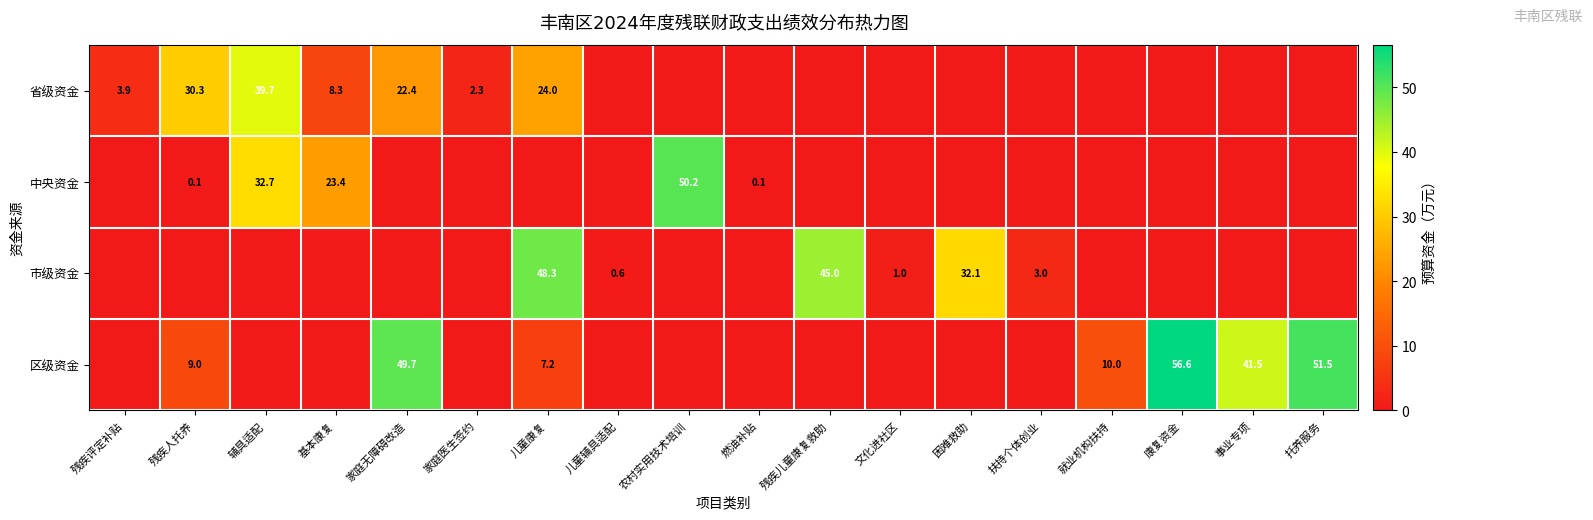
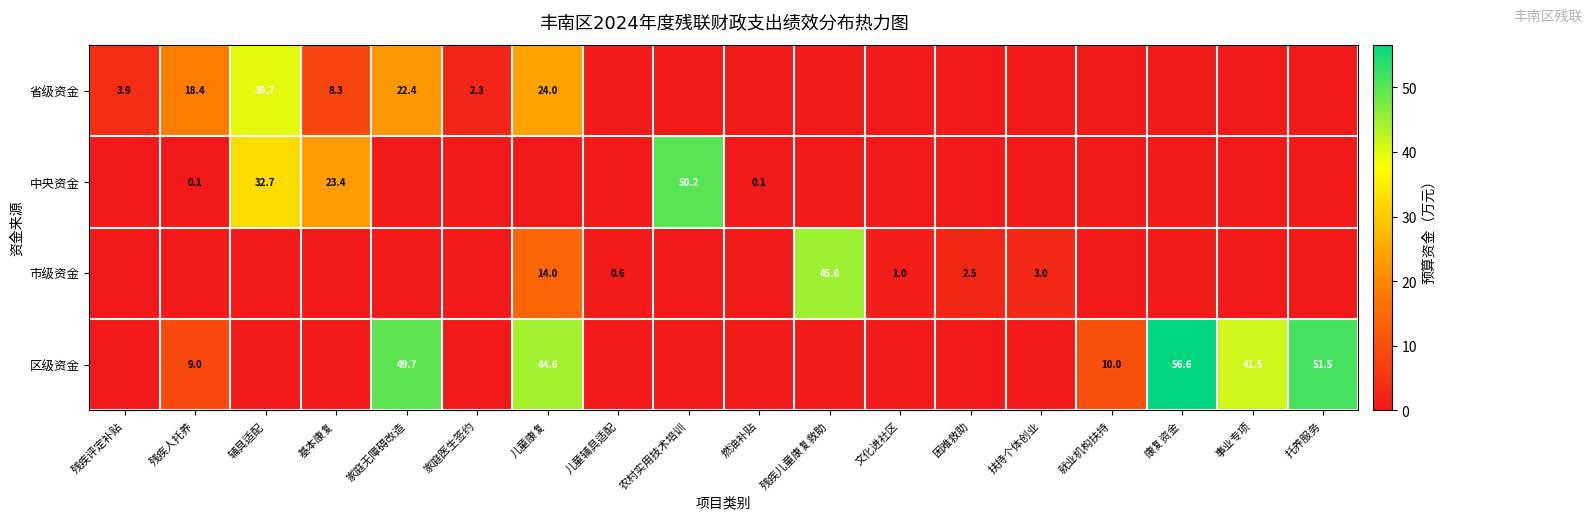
  {
    "省级资金": {
      "残疾评定补贴": 3.9,
-     "残疾人托养": 30.3,
+     "残疾人托养": 18.4,
      "辅具适配": 39.7,
      "基本康复": 8.3,
      "家庭无障碍改造": 22.4,
      "家庭医生签约": 2.3,
      "儿童康复": 24.0
    },
    "中央资金": {
      "残疾人托养": 0.1,
      "辅具适配": 32.7,
      "基本康复": 23.4,
      "农村实用技术培训": 50.2,
      "燃油补贴": 0.1
    },
    "市级资金": {
-     "儿童康复": 48.3,
+     "儿童康复": 14.0,
      "儿童辅具适配": 0.6,
      "残疾儿童康复救助": 45.0,
      "文化进社区": 1.0,
-     "困难救助": 32.1,
+     "困难救助": 2.5,
      "扶持个体创业": 3.0
    },
    "区级资金": {
      "残疾人托养": 9.0,
      "家庭无障碍改造": 49.7,
-     "儿童康复": 7.2,
+     "儿童康复": 44.6,
      "就业机构扶持": 10.0,
      "康复资金": 56.6,
      "事业专项": 41.5,
      "托养服务": 51.5
    }
  }
